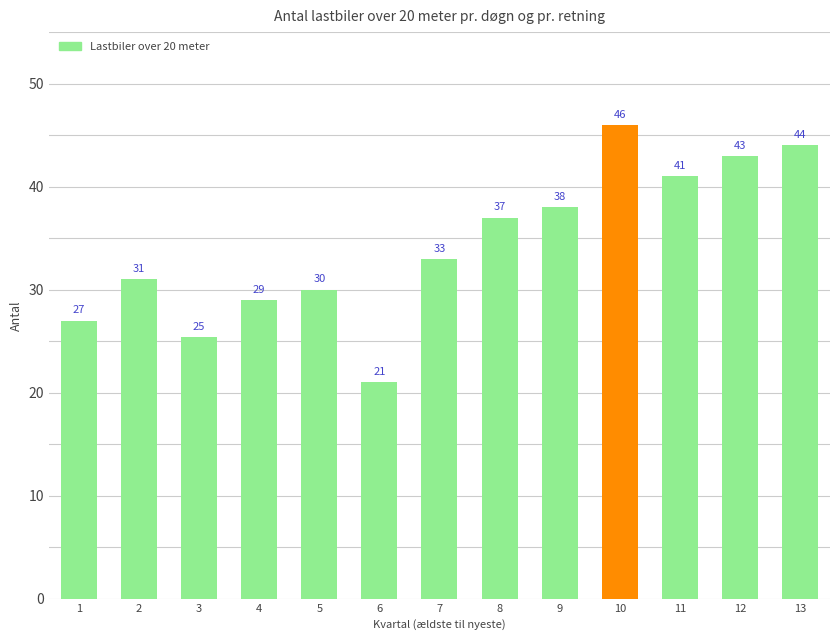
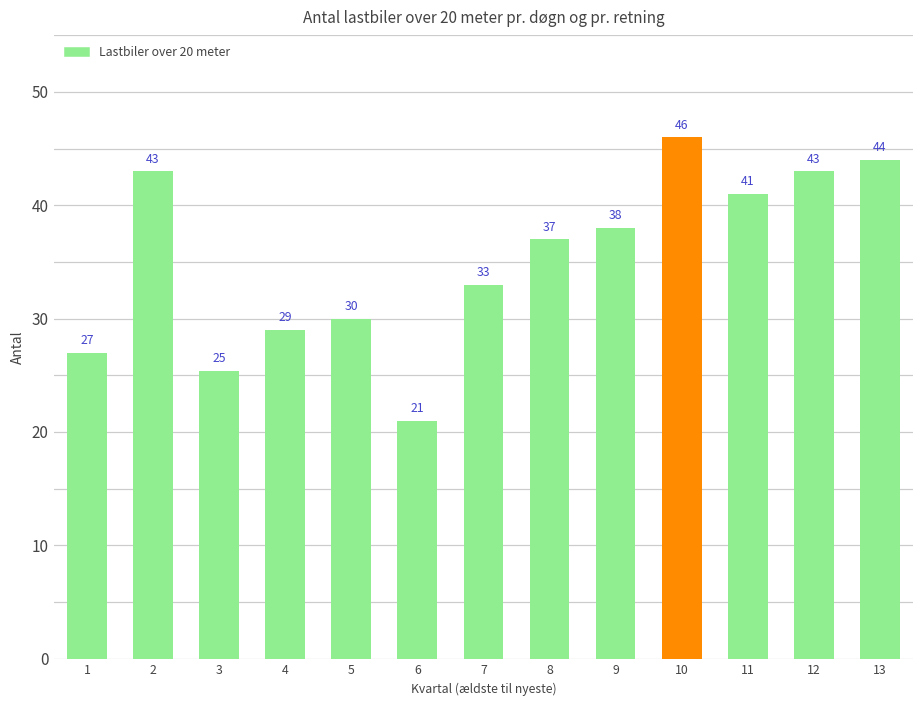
  {
    "1": 27,
-   "2": 31,
+   "2": 43,
    "3": 25,
    "4": 29,
    "5": 30,
    "6": 21,
    "7": 33,
    "8": 37,
    "9": 38,
    "10": 46,
    "11": 41,
    "12": 43,
    "13": 44
  }
